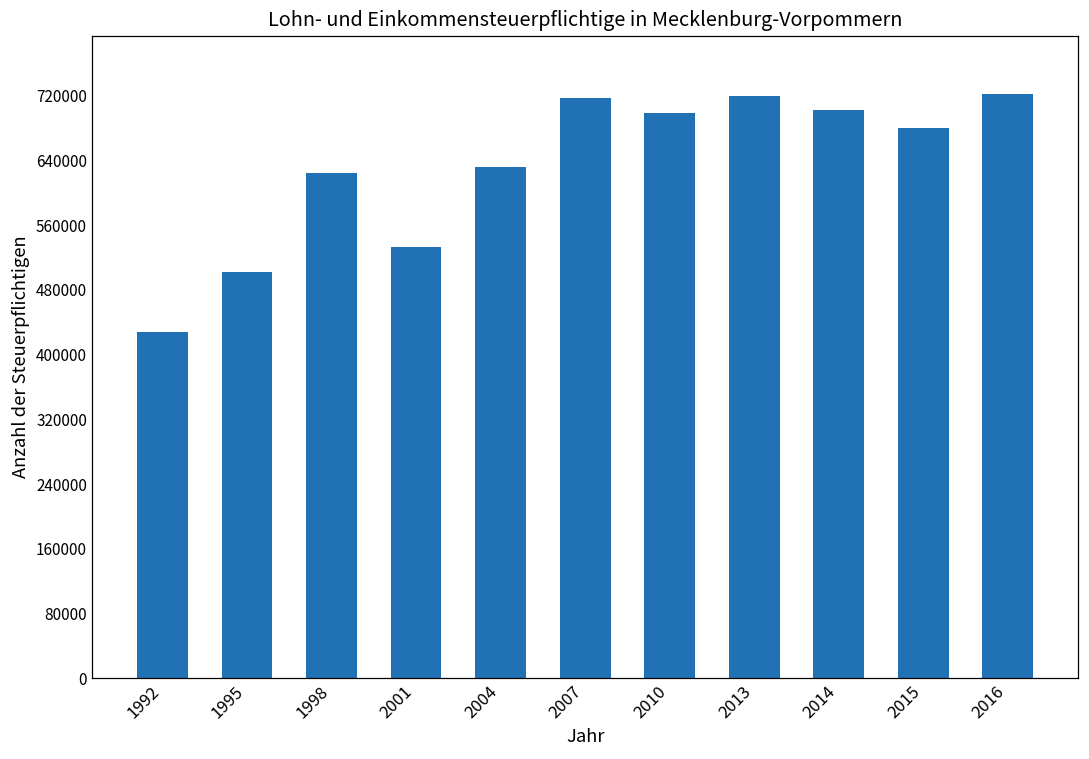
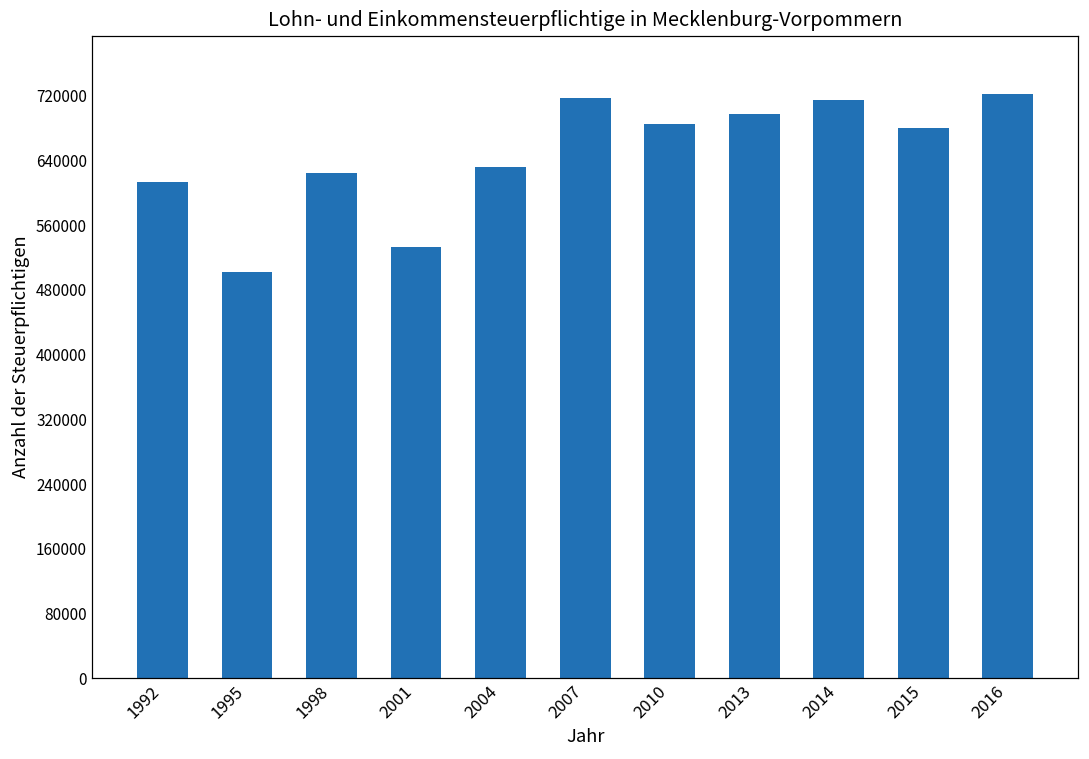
  {
-   "1992": 430000,
+   "1992": 610000,
    "1995": 500000,
    "1998": 620000,
    "2001": 530000,
    "2004": 630000,
    "2007": 720000,
-   "2010": 700000,
-   "2013": 720000,
-   "2014": 700000,
+   "2010": 690000,
+   "2013": 700000,
+   "2014": 720000,
    "2015": 680000,
    "2016": 720000
  }
